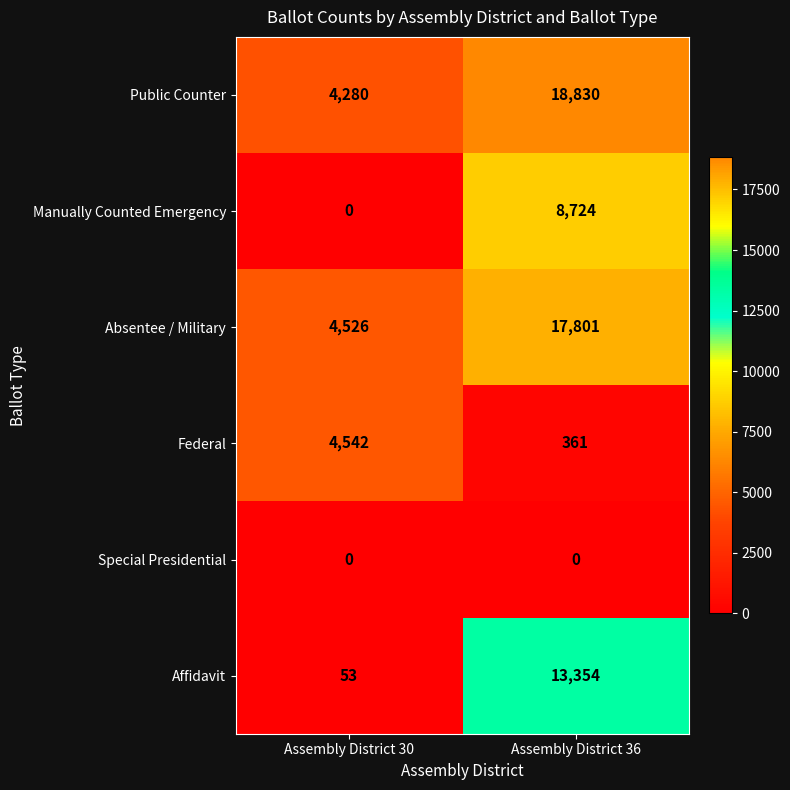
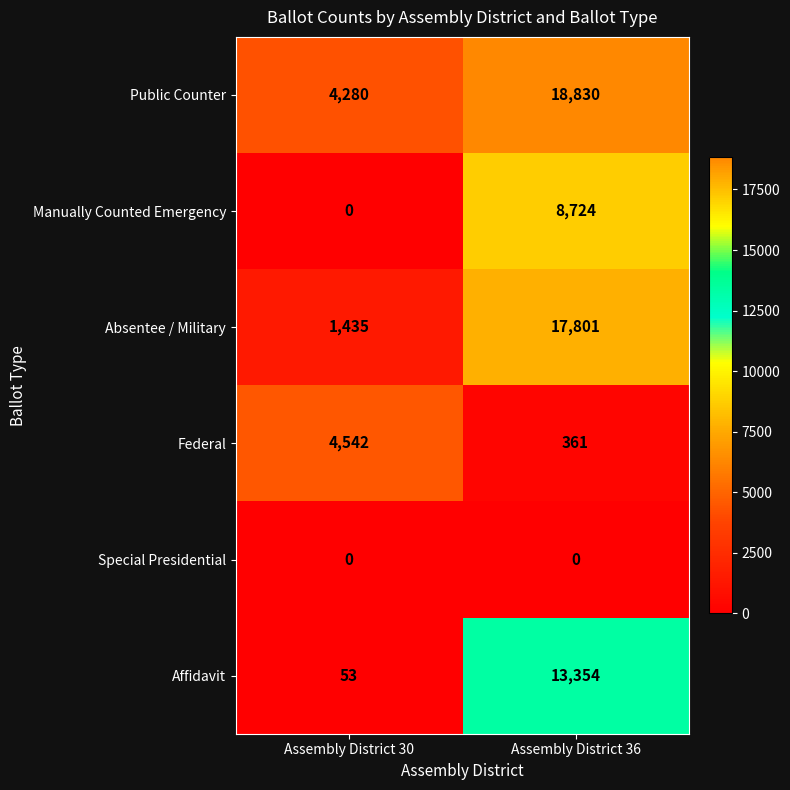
  {
    "Public Counter": {
      "Assembly District 30": "4,280",
      "Assembly District 36": "18,830"
    },
    "Manually Counted Emergency": {
      "Assembly District 30": "0",
      "Assembly District 36": "8,724"
    },
    "Absentee / Military": {
-     "Assembly District 30": "4,526",
+     "Assembly District 30": "1,435",
      "Assembly District 36": "17,801"
    },
    "Federal": {
      "Assembly District 30": "4,542",
      "Assembly District 36": "361"
    },
    "Special Presidential": {
      "Assembly District 30": "0",
      "Assembly District 36": "0"
    },
    "Affidavit": {
      "Assembly District 30": "53",
      "Assembly District 36": "13,354"
    }
  }
